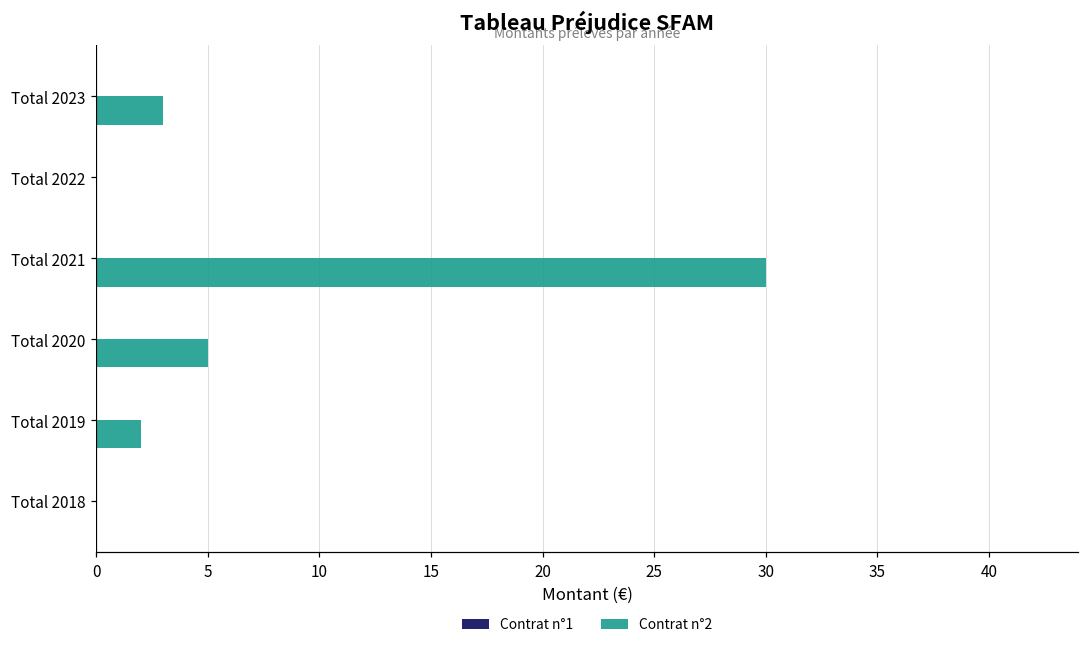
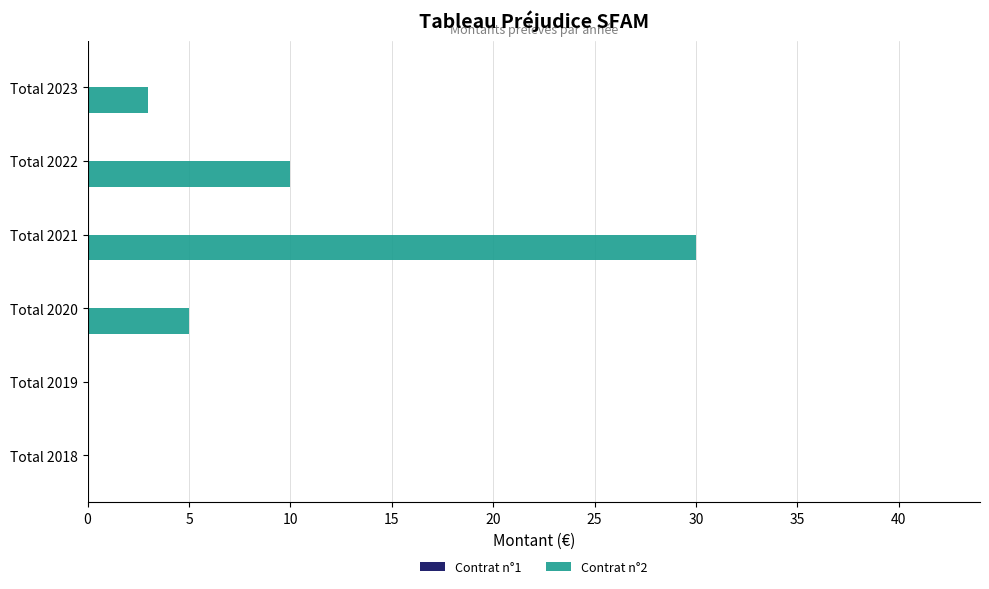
  {
    "Contrat n°1": {
      "Total 2023": 0,
      "Total 2022": 0,
      "Total 2021": 0,
      "Total 2020": 0,
      "Total 2019": 0,
      "Total 2018": 0
    },
    "Contrat n°2": {
      "Total 2023": 3,
-     "Total 2022": 0,
+     "Total 2022": 10,
      "Total 2021": 30,
      "Total 2020": 5,
-     "Total 2019": 2,
+     "Total 2019": 0,
      "Total 2018": 0
    }
  }
